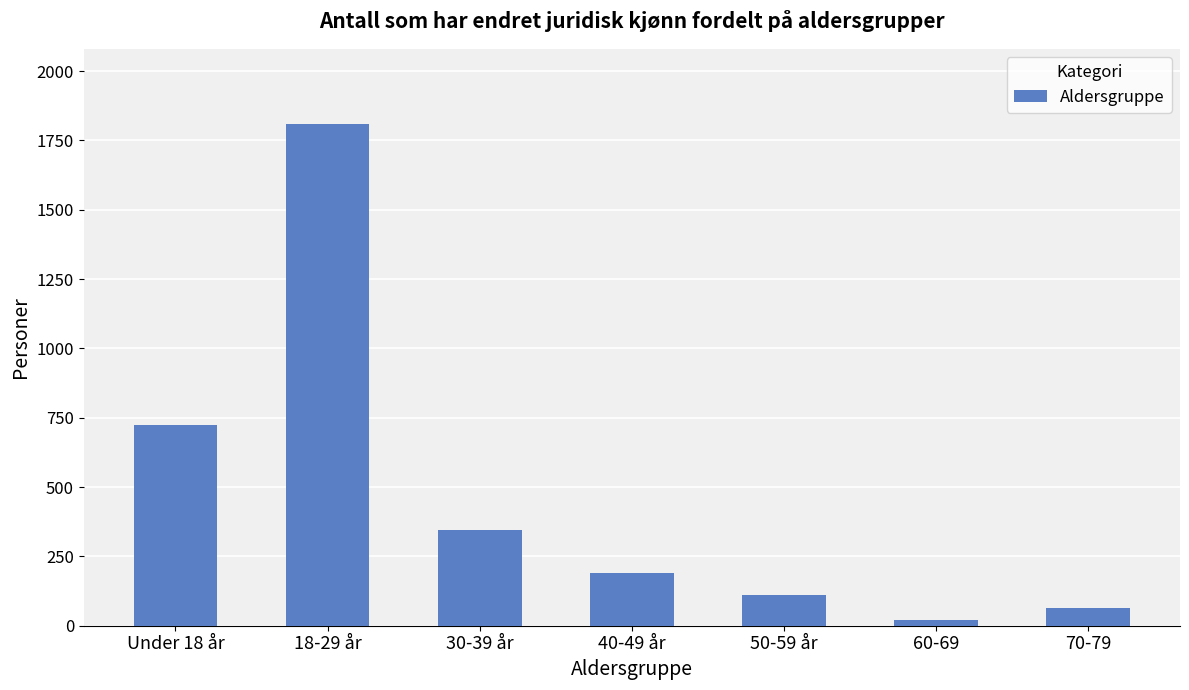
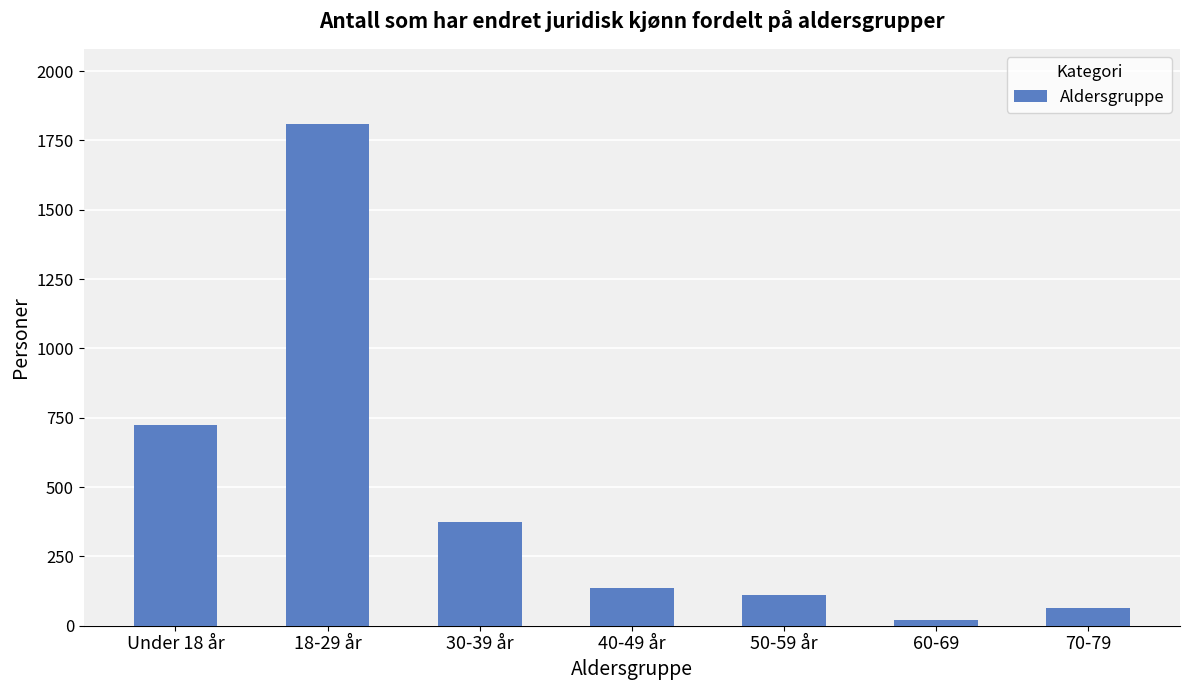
  {
    "Under 18 år": 720,
    "18-29 år": 1810,
-   "30-39 år": 340,
-   "40-49 år": 190,
+   "30-39 år": 370,
+   "40-49 år": 140,
    "50-59 år": 110,
    "60-69": 20,
    "70-79": 70
  }
